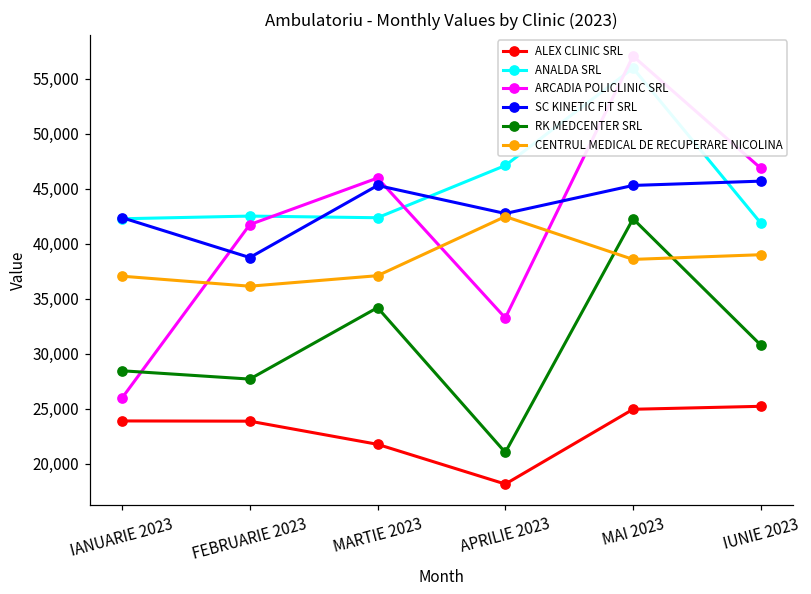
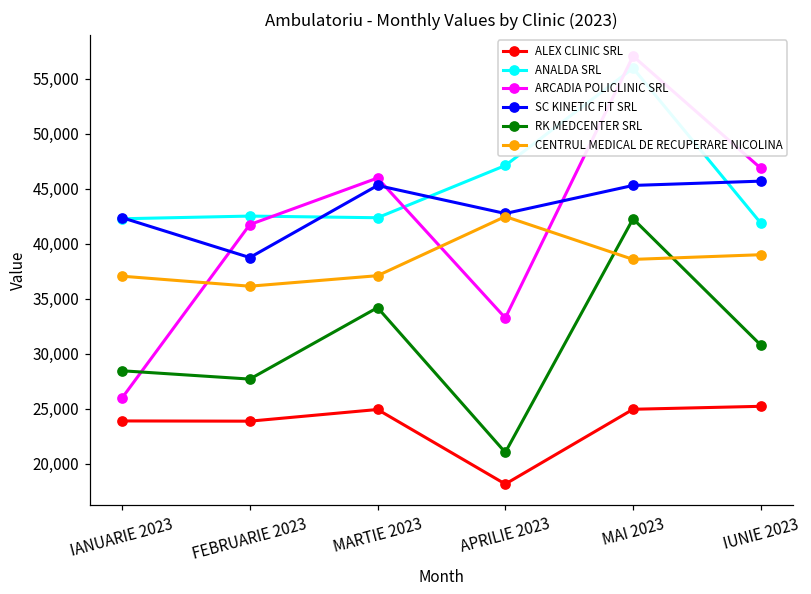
  {
    "ALEX CLINIC SRL": {
      "IANUARIE 2023": "23,900",
      "FEBRUARIE 2023": "23,900",
-     "MARTIE 2023": "21,800",
+     "MARTIE 2023": "24,900",
      "APRILIE 2023": "18,200",
      "MAI 2023": "24,900",
      "IUNIE 2023": "25,200"
    },
    "ANALDA SRL": {
      "FEBRUARIE 2023": "42,500",
      "MARTIE 2023": "42,400",
      "APRILIE 2023": "47,100",
      "IUNIE 2023": "41,900"
    },
    "ARCADIA POLICLINIC SRL": {
      "IANUARIE 2023": "26,000",
      "FEBRUARIE 2023": "41,700",
      "MARTIE 2023": "46,000",
      "APRILIE 2023": "33,300",
      "IUNIE 2023": "46,900"
    },
    "SC KINETIC FIT SRL": {
      "FEBRUARIE 2023": "38,700",
      "MARTIE 2023": "45,300",
      "APRILIE 2023": "42,700",
      "MAI 2023": "45,300",
      "IUNIE 2023": "45,700"
    },
    "RK MEDCENTER SRL": {
      "IANUARIE 2023": "28,400",
      "FEBRUARIE 2023": "27,700",
      "MARTIE 2023": "34,200",
      "APRILIE 2023": "21,000",
      "MAI 2023": "42,300",
      "IUNIE 2023": "30,800"
    },
    "CENTRUL MEDICAL DE RECUPERARE NICOLINA": {
      "IANUARIE 2023": "37,000",
      "FEBRUARIE 2023": "36,100",
      "MARTIE 2023": "37,100",
      "APRILIE 2023": "42,500",
      "MAI 2023": "38,600",
      "IUNIE 2023": "39,000"
    }
  }
